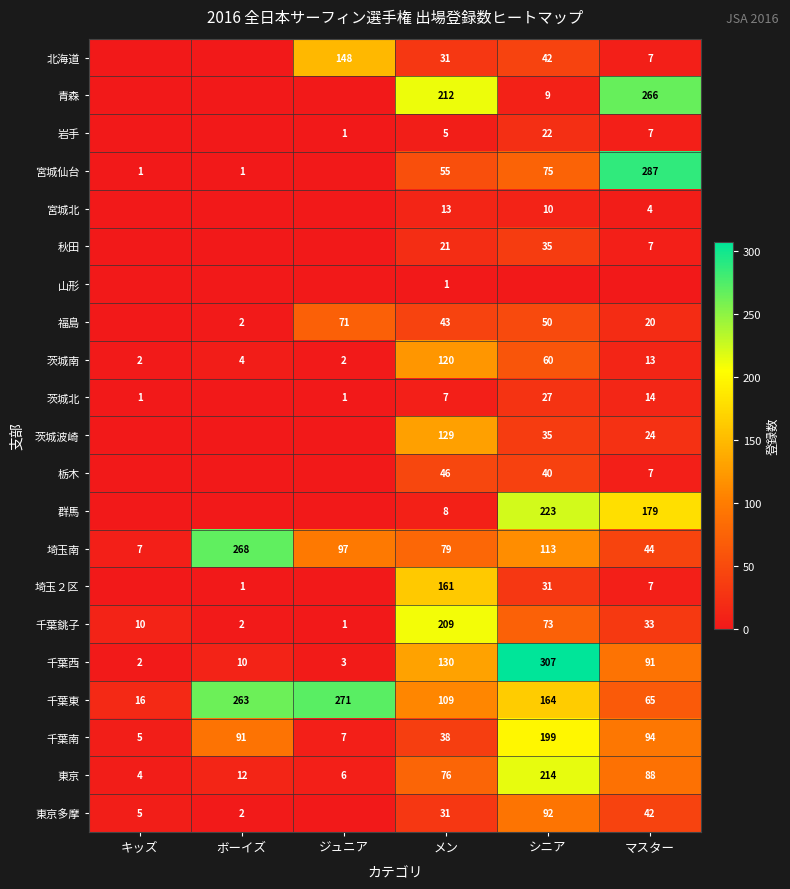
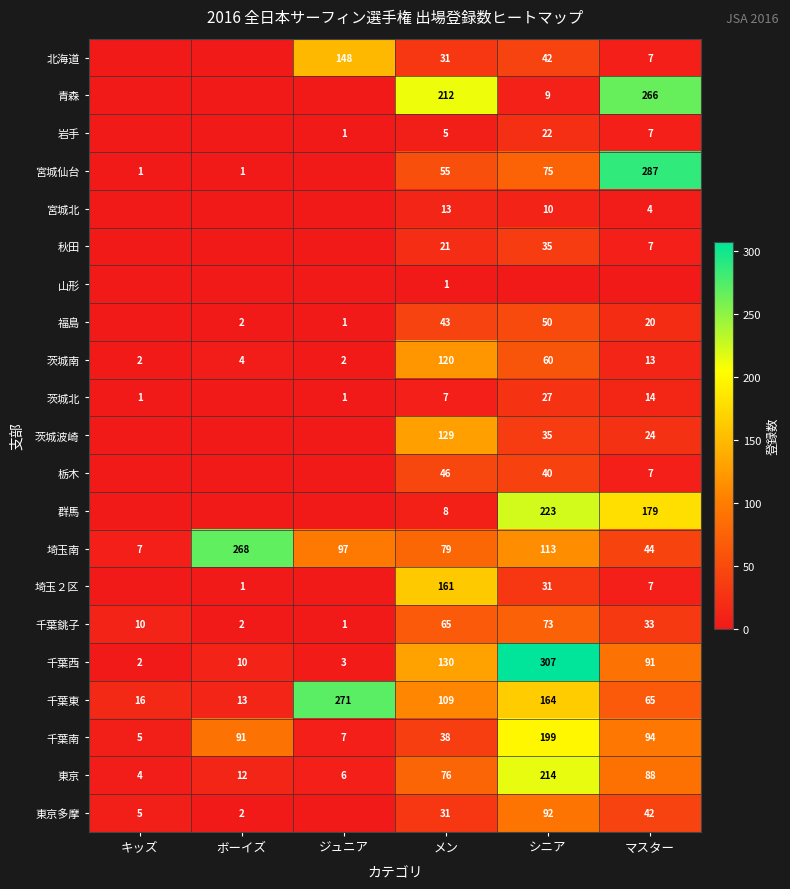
  {
    "北海道": {
      "ジュニア": 148,
      "メン": 31,
      "シニア": 42,
      "マスター": 7
    },
    "青森": {
      "メン": 212,
      "シニア": 9,
      "マスター": 266
    },
    "岩手": {
      "ジュニア": 1,
      "メン": 5,
      "シニア": 22,
      "マスター": 7
    },
    "宮城仙台": {
      "キッズ": 1,
      "ボーイズ": 1,
      "メン": 55,
      "シニア": 75,
      "マスター": 287
    },
    "宮城北": {
      "メン": 13,
      "シニア": 10,
      "マスター": 4
    },
    "秋田": {
      "メン": 21,
      "シニア": 35,
      "マスター": 7
    },
    "山形": {
      "メン": 1
    },
    "福島": {
      "ボーイズ": 2,
-     "ジュニア": 71,
+     "ジュニア": 1,
      "メン": 43,
      "シニア": 50,
      "マスター": 20
    },
    "茨城南": {
      "キッズ": 2,
      "ボーイズ": 4,
      "ジュニア": 2,
      "メン": 120,
      "シニア": 60,
      "マスター": 13
    },
    "茨城北": {
      "キッズ": 1,
      "ジュニア": 1,
      "メン": 7,
      "シニア": 27,
      "マスター": 14
    },
    "茨城波崎": {
      "メン": 129,
      "シニア": 35,
      "マスター": 24
    },
    "栃木": {
      "メン": 46,
      "シニア": 40,
      "マスター": 7
    },
    "群馬": {
      "メン": 8,
      "シニア": 223,
      "マスター": 179
    },
    "埼玉南": {
      "キッズ": 7,
      "ボーイズ": 268,
      "ジュニア": 97,
      "メン": 79,
      "シニア": 113,
      "マスター": 44
    },
    "埼玉２区": {
      "ボーイズ": 1,
      "メン": 161,
      "シニア": 31,
      "マスター": 7
    },
    "千葉銚子": {
      "キッズ": 10,
      "ボーイズ": 2,
      "ジュニア": 1,
-     "メン": 209,
+     "メン": 65,
      "シニア": 73,
      "マスター": 33
    },
    "千葉西": {
      "キッズ": 2,
      "ボーイズ": 10,
      "ジュニア": 3,
      "メン": 130,
      "シニア": 307,
      "マスター": 91
    },
    "千葉東": {
      "キッズ": 16,
-     "ボーイズ": 263,
+     "ボーイズ": 13,
      "ジュニア": 271,
      "メン": 109,
      "シニア": 164,
      "マスター": 65
    },
    "千葉南": {
      "キッズ": 5,
      "ボーイズ": 91,
      "ジュニア": 7,
      "メン": 38,
      "シニア": 199,
      "マスター": 94
    },
    "東京": {
      "キッズ": 4,
      "ボーイズ": 12,
      "ジュニア": 6,
      "メン": 76,
      "シニア": 214,
      "マスター": 88
    },
    "東京多摩": {
      "キッズ": 5,
      "ボーイズ": 2,
      "メン": 31,
      "シニア": 92,
      "マスター": 42
    }
  }
